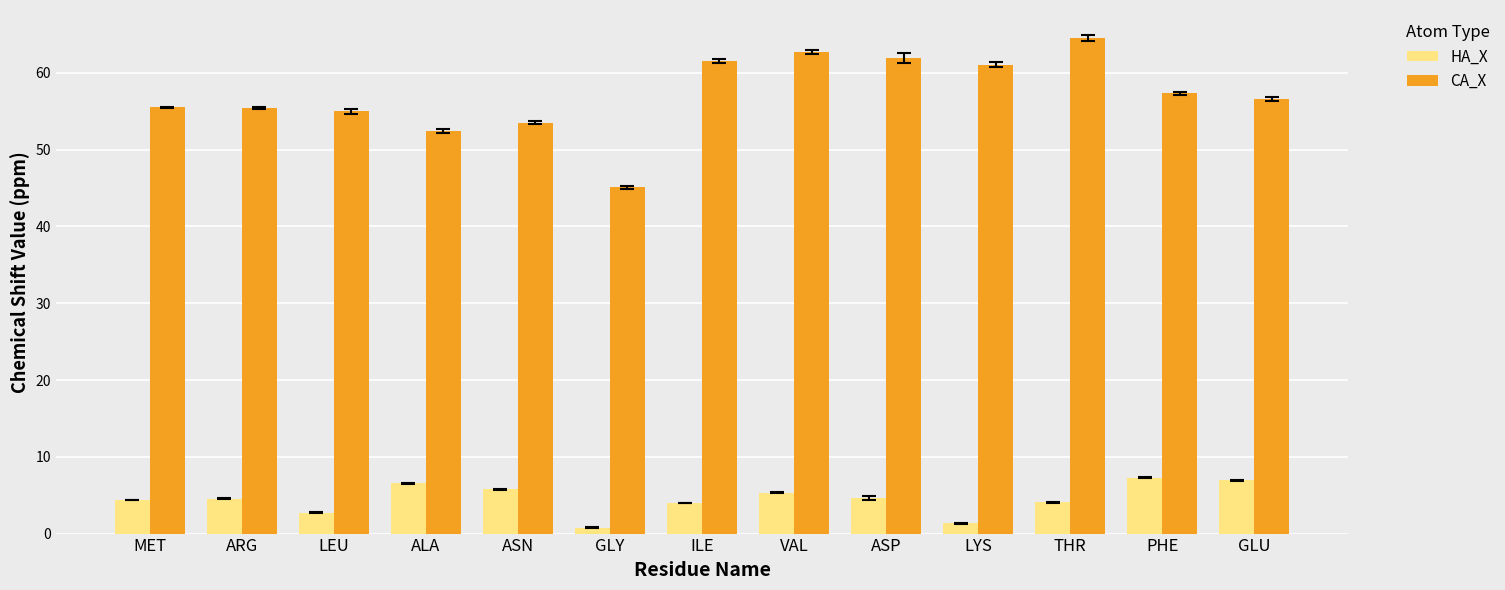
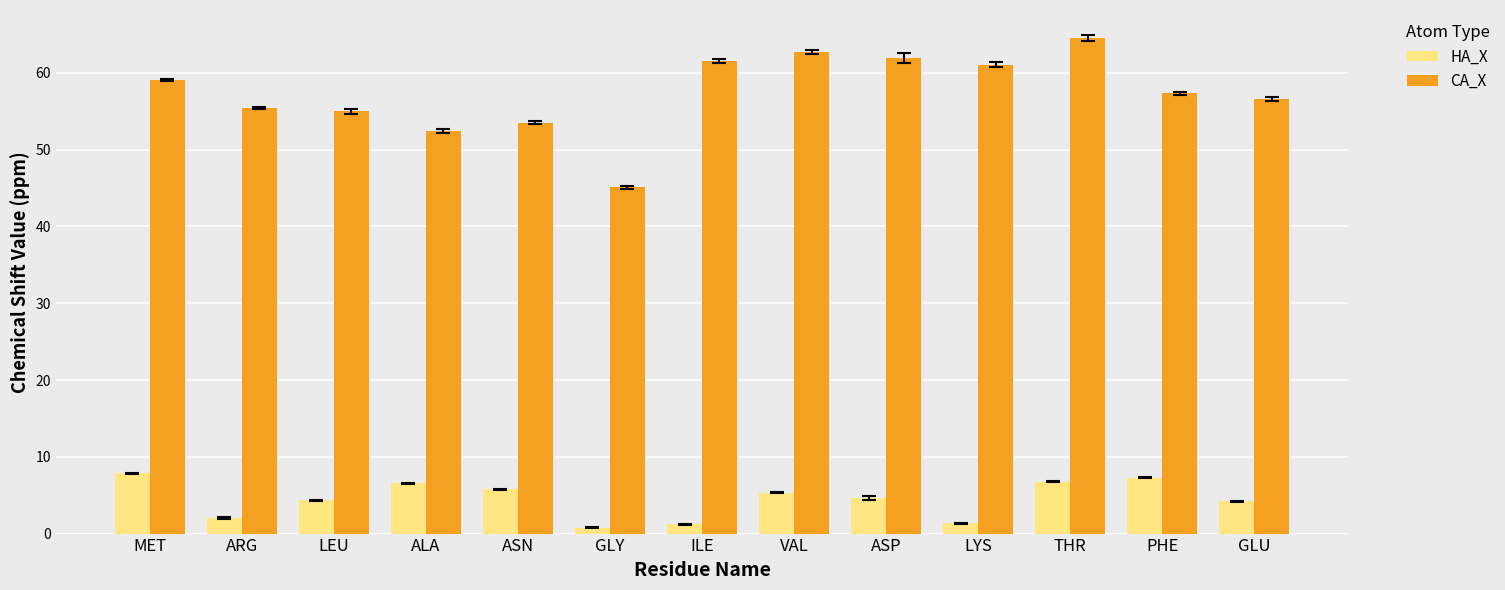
  {
    "HA_X": {
-     "MET": 4,
-     "ARG": 5,
-     "LEU": 3,
+     "MET": 8,
+     "ARG": 2,
+     "LEU": 4,
      "ALA": 7,
      "ASN": 6,
      "GLY": 1,
-     "ILE": 4,
+     "ILE": 1,
      "VAL": 5,
      "ASP": 5,
      "LYS": 1,
-     "THR": 4,
+     "THR": 7,
      "PHE": 7,
-     "GLU": 7
+     "GLU": 4
    },
    "CA_X": {
-     "MET": 55,
+     "MET": 59,
      "ARG": 55,
      "LEU": 55,
      "ALA": 52,
      "ASN": 53,
      "GLY": 45,
      "ILE": 62,
      "VAL": 63,
      "ASP": 62,
      "LYS": 61,
      "THR": 65,
      "PHE": 57,
      "GLU": 57
    }
  }
